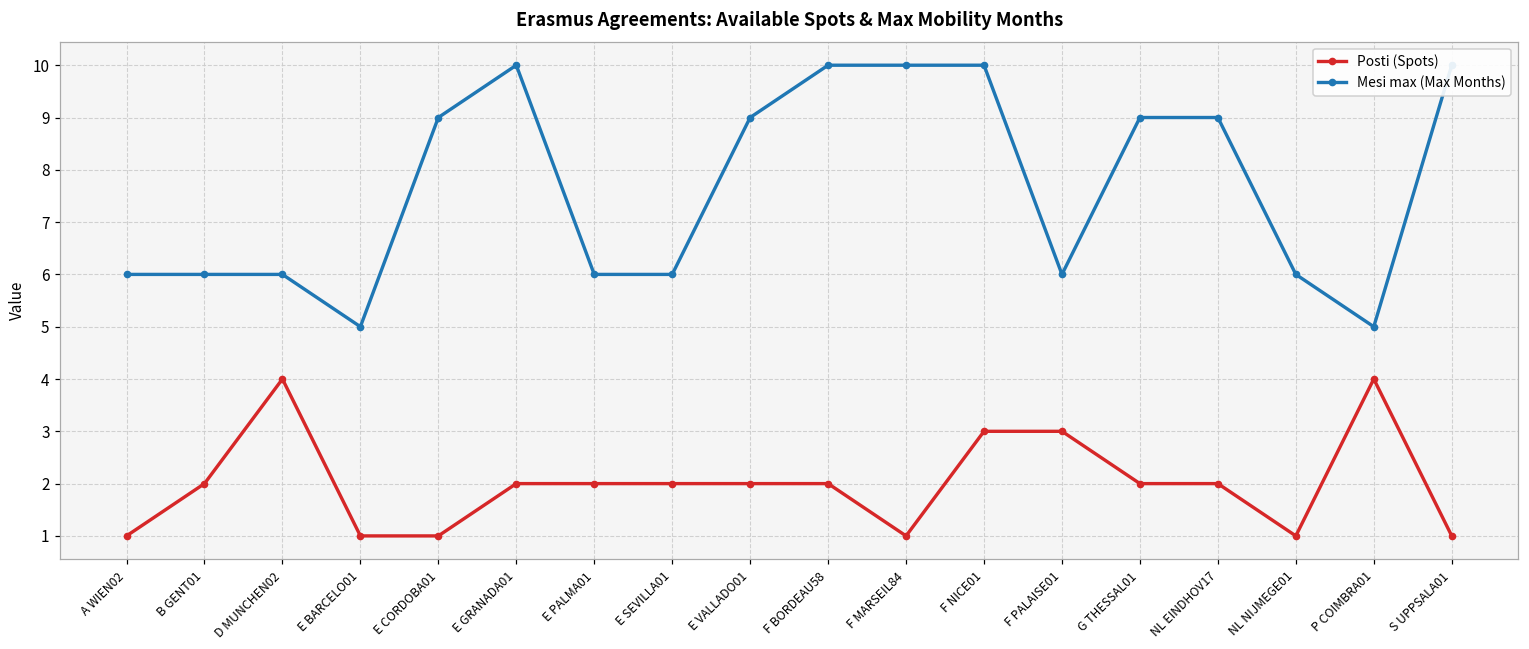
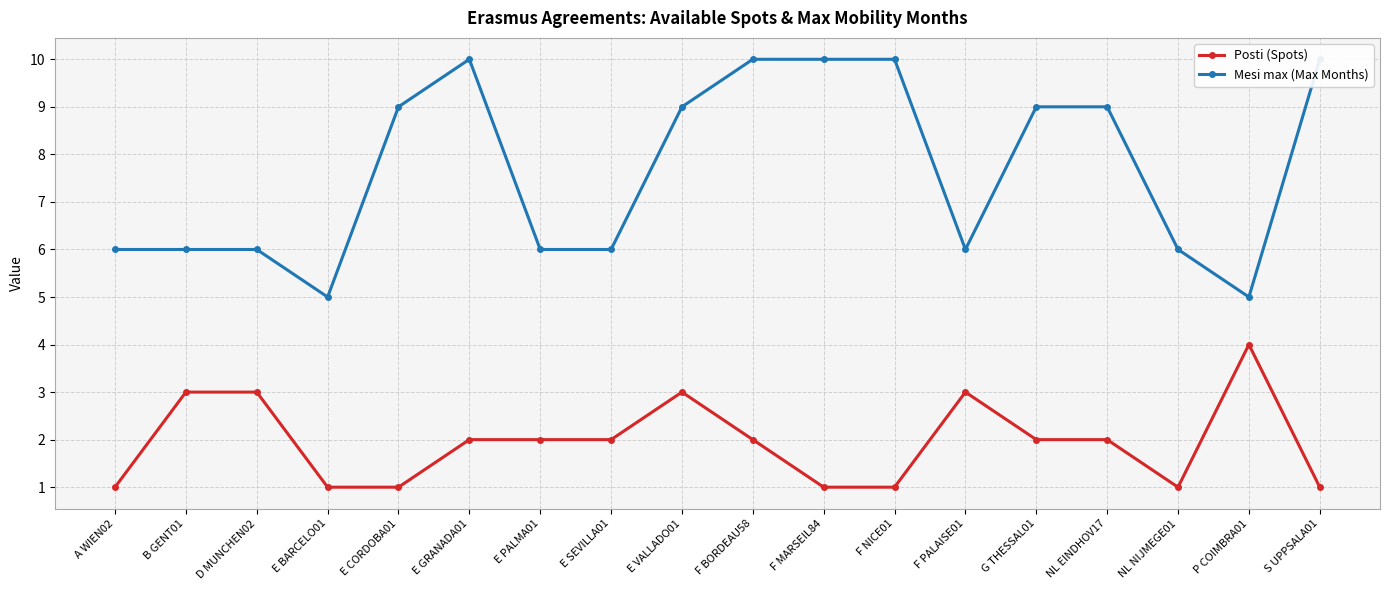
  {
    "Posti (Spots)": {
      "A WIEN02": 1,
-     "B GENT01": 2,
-     "D MUNCHEN02": 4,
+     "B GENT01": 3,
+     "D MUNCHEN02": 3,
      "E BARCELO01": 1,
      "E CORDOBA01": 1,
      "E GRANADA01": 2,
      "E PALMA01": 2,
      "E SEVILLA01": 2,
-     "E VALLADO01": 2,
+     "E VALLADO01": 3,
      "F BORDEAU58": 2,
      "F MARSEIL84": 1,
-     "F NICE01": 3,
+     "F NICE01": 1,
      "F PALAISE01": 3,
      "G THESSAL01": 2,
      "NL EINDHOV17": 2,
      "NL NIJMEGE01": 1,
      "P COIMBRA01": 4,
      "S UPPSALA01": 1
    },
    "Mesi max (Max Months)": {
      "A WIEN02": 6,
      "B GENT01": 6,
      "D MUNCHEN02": 6,
      "E BARCELO01": 5,
      "E CORDOBA01": 9,
      "E GRANADA01": 10,
      "E PALMA01": 6,
      "E SEVILLA01": 6,
      "E VALLADO01": 9,
      "F BORDEAU58": 10,
      "F MARSEIL84": 10,
      "F NICE01": 10,
      "F PALAISE01": 6,
      "G THESSAL01": 9,
      "NL EINDHOV17": 9,
      "NL NIJMEGE01": 6,
      "P COIMBRA01": 5
    }
  }
